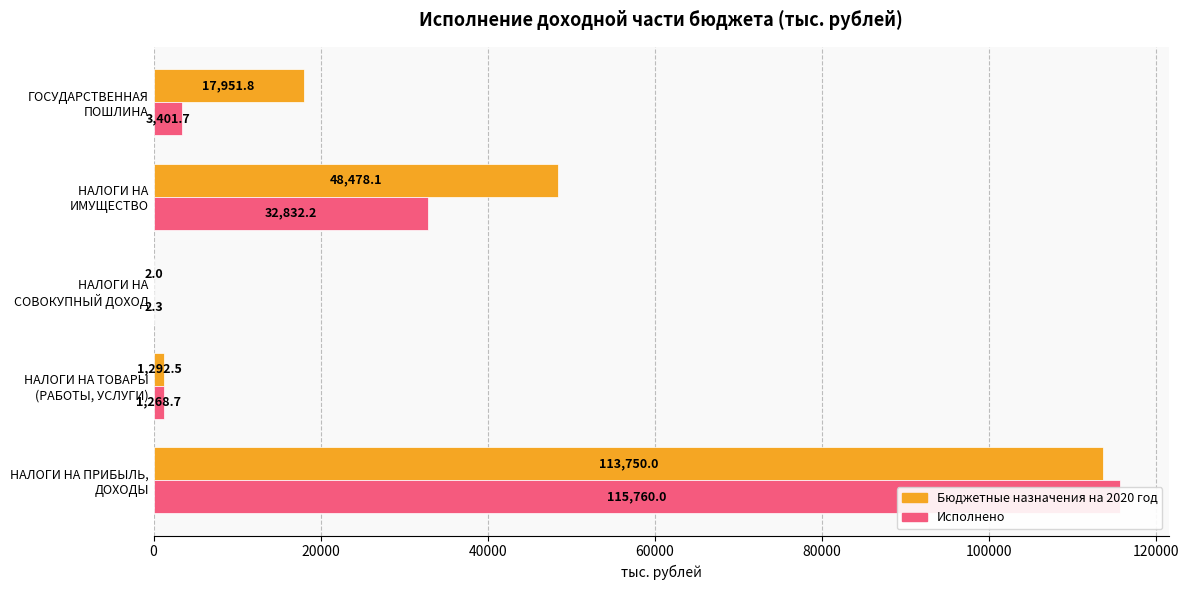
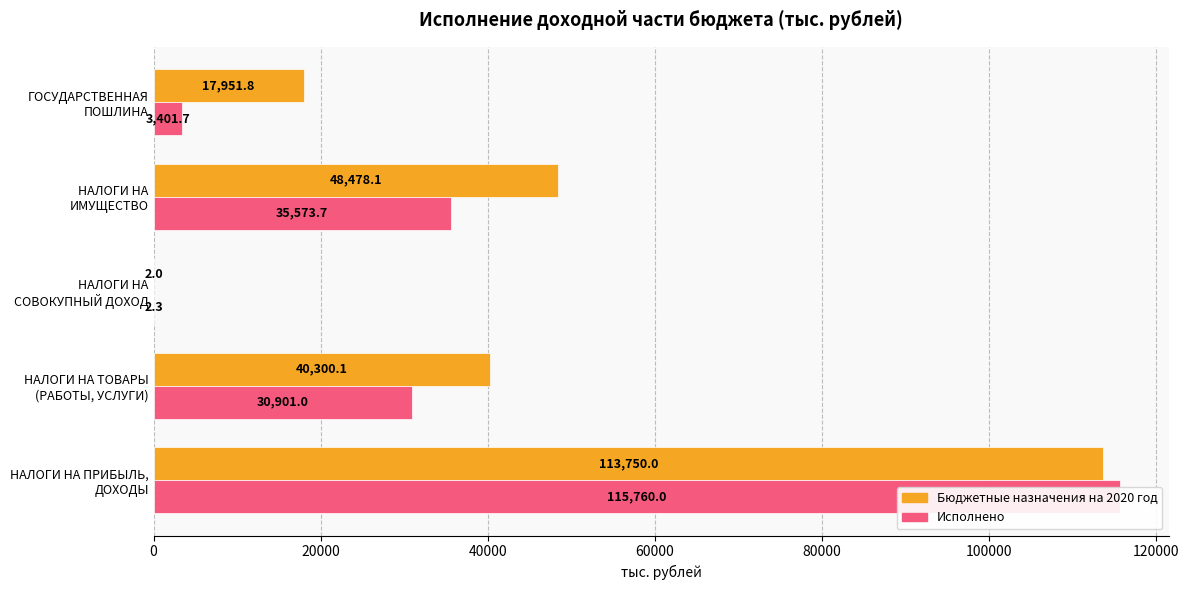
  {
    "Бюджетные назначения на 2020 год": {
      "ГОСУДАРСТВЕННАЯ ПОШЛИНА": "17,951.8",
      "НАЛОГИ НА ИМУЩЕСТВО": "48,478.1",
      "НАЛОГИ НА СОВОКУПНЫЙ ДОХОД": "2.0",
-     "НАЛОГИ НА ТОВАРЫ (РАБОТЫ, УСЛУГИ)": "1,292.5",
+     "НАЛОГИ НА ТОВАРЫ (РАБОТЫ, УСЛУГИ)": "40,300.1",
      "НАЛОГИ НА ПРИБЫЛЬ, ДОХОДЫ": "113,750.0"
    },
    "Исполнено": {
      "ГОСУДАРСТВЕННАЯ ПОШЛИНА": "3,401.7",
-     "НАЛОГИ НА ИМУЩЕСТВО": "32,832.2",
+     "НАЛОГИ НА ИМУЩЕСТВО": "35,573.7",
      "НАЛОГИ НА СОВОКУПНЫЙ ДОХОД": "2.3",
-     "НАЛОГИ НА ТОВАРЫ (РАБОТЫ, УСЛУГИ)": "1,268.7"
+     "НАЛОГИ НА ТОВАРЫ (РАБОТЫ, УСЛУГИ)": "30,901.0"
    }
  }
